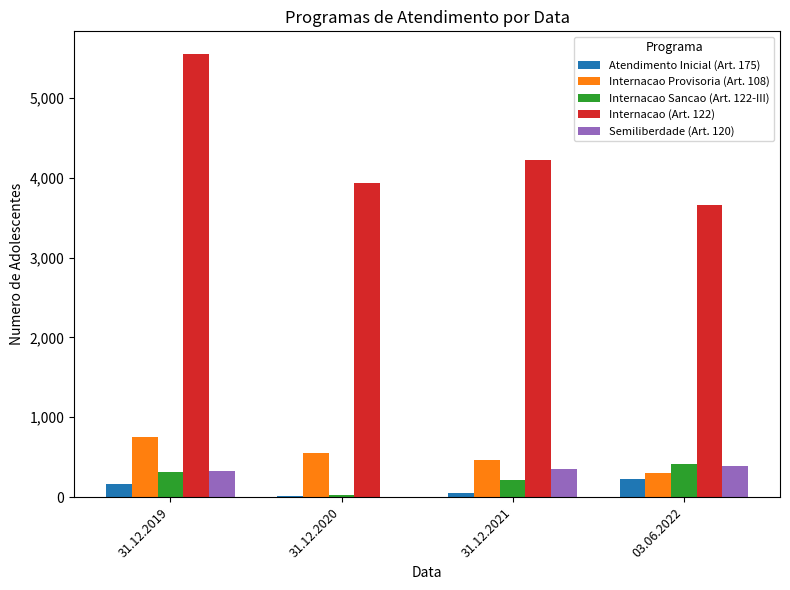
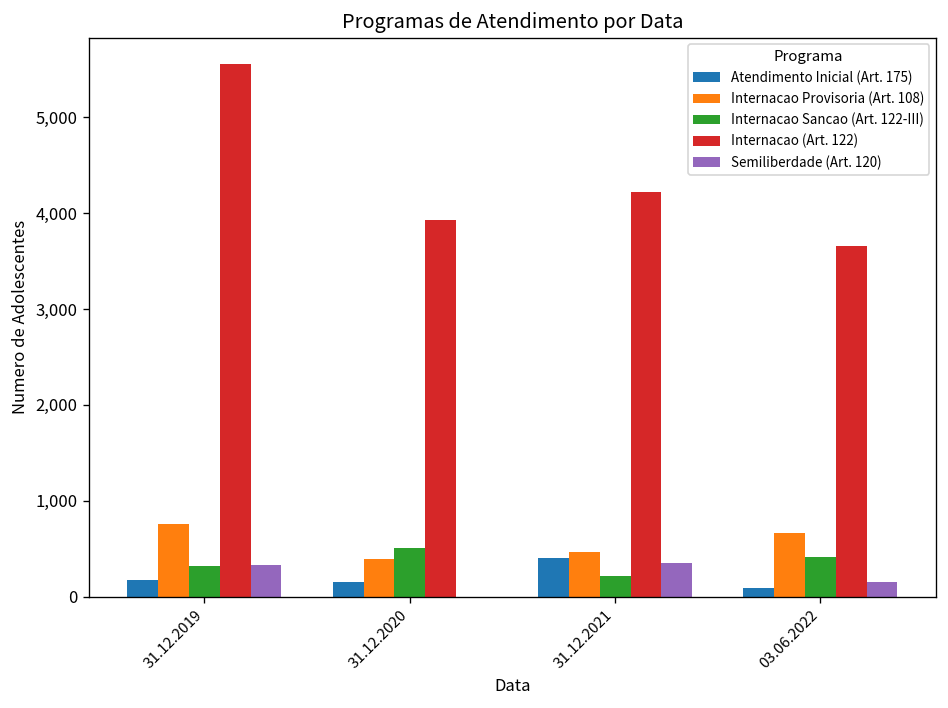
  {
    "Atendimento Inicial (Art. 175)": {
      "31.12.2019": "200",
-     "31.12.2020": "0",
-     "31.12.2021": "100",
-     "03.06.2022": "200"
+     "31.12.2020": "200",
+     "31.12.2021": "400",
+     "03.06.2022": "100"
    },
    "Internacao Provisoria (Art. 108)": {
      "31.12.2019": "800",
-     "31.12.2020": "600",
+     "31.12.2020": "400",
      "31.12.2021": "500",
-     "03.06.2022": "300"
+     "03.06.2022": "700"
    },
    "Internacao Sancao (Art. 122-III)": {
      "31.12.2019": "300",
-     "31.12.2020": "0",
+     "31.12.2020": "500",
      "31.12.2021": "200",
      "03.06.2022": "400"
    },
    "Internacao (Art. 122)": {
      "31.12.2019": "5,600",
      "31.12.2020": "3,900",
      "31.12.2021": "4,200",
      "03.06.2022": "3,700"
    },
    "Semiliberdade (Art. 120)": {
      "31.12.2019": "300",
      "31.12.2020": "0",
      "31.12.2021": "300",
-     "03.06.2022": "400"
+     "03.06.2022": "200"
    }
  }
